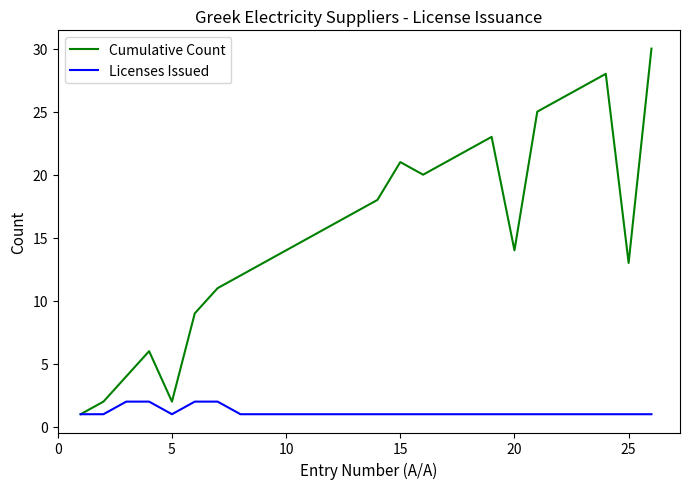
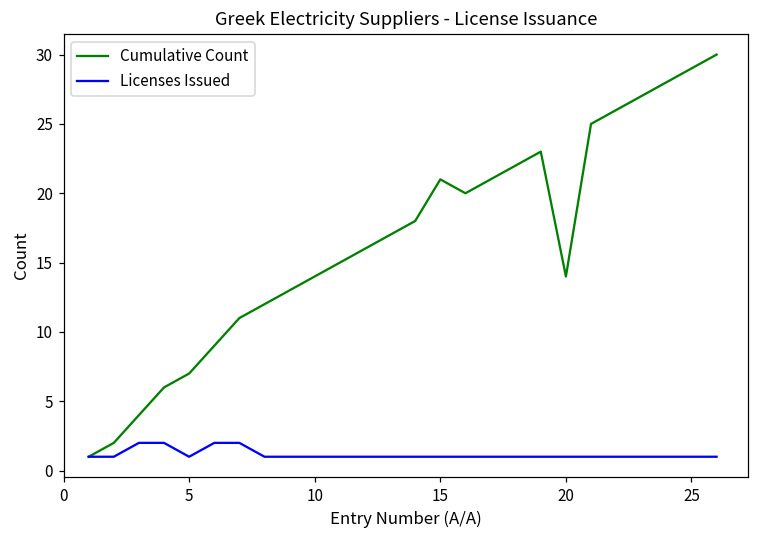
  {
    "Cumulative Count": {
-     "5": 2,
+     "5": 7,
      "10": 14,
      "15": 21,
      "20": 14,
-     "25": 13
+     "25": 29
    },
    "Licenses Issued": {
      "5": 1,
      "10": 1,
      "15": 1,
      "20": 1,
      "25": 1
    }
  }
